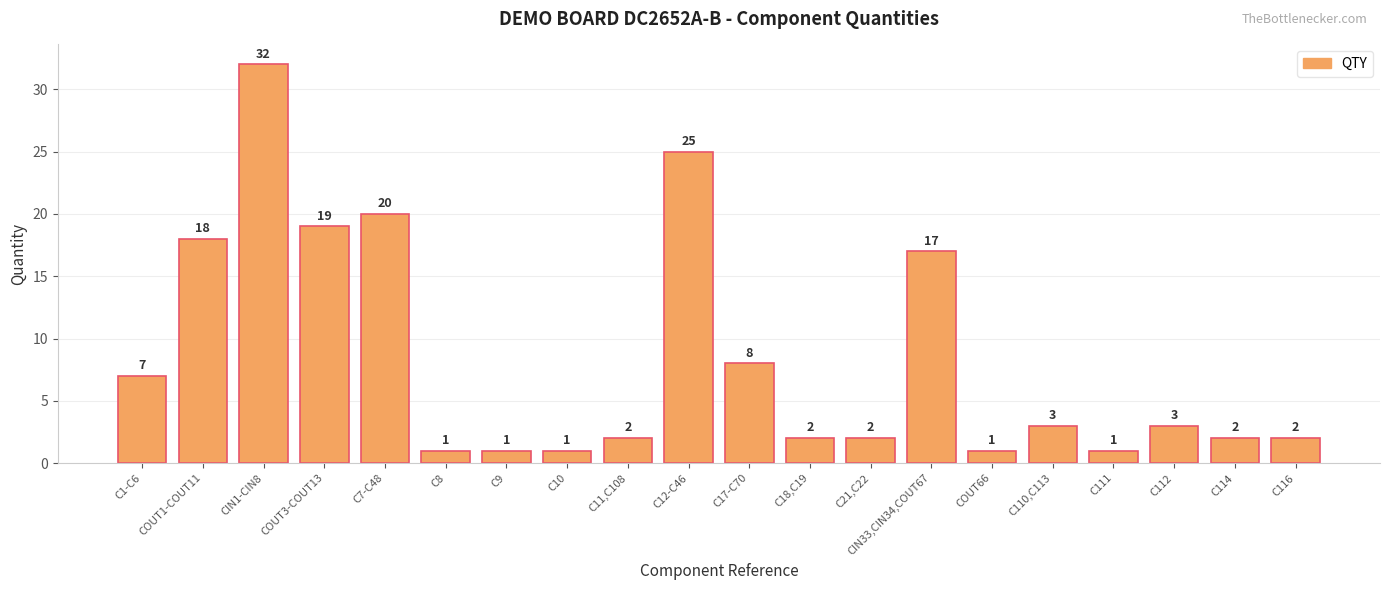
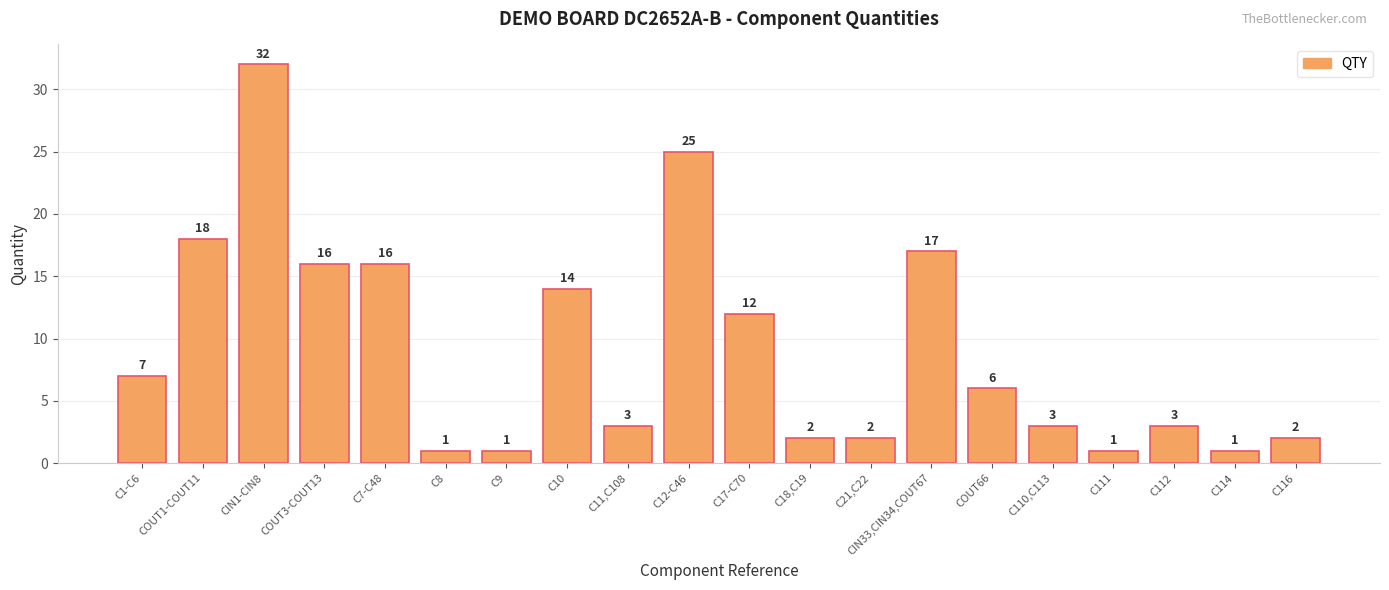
  {
    "C1-C6": 7,
    "COUT1-COUT11": 18,
    "CIN1-CIN8": 32,
-   "COUT3-COUT13": 19,
-   "C7-C48": 20,
+   "COUT3-COUT13": 16,
+   "C7-C48": 16,
    "C8": 1,
    "C9": 1,
-   "C10": 1,
-   "C11,C108": 2,
+   "C10": 14,
+   "C11,C108": 3,
    "C12-C46": 25,
-   "C17-C70": 8,
+   "C17-C70": 12,
    "C18,C19": 2,
    "C21,C22": 2,
    "CIN33,CIN34,COUT67": 17,
-   "COUT66": 1,
+   "COUT66": 6,
    "C110,C113": 3,
    "C111": 1,
    "C112": 3,
-   "C114": 2,
+   "C114": 1,
    "C116": 2
  }
